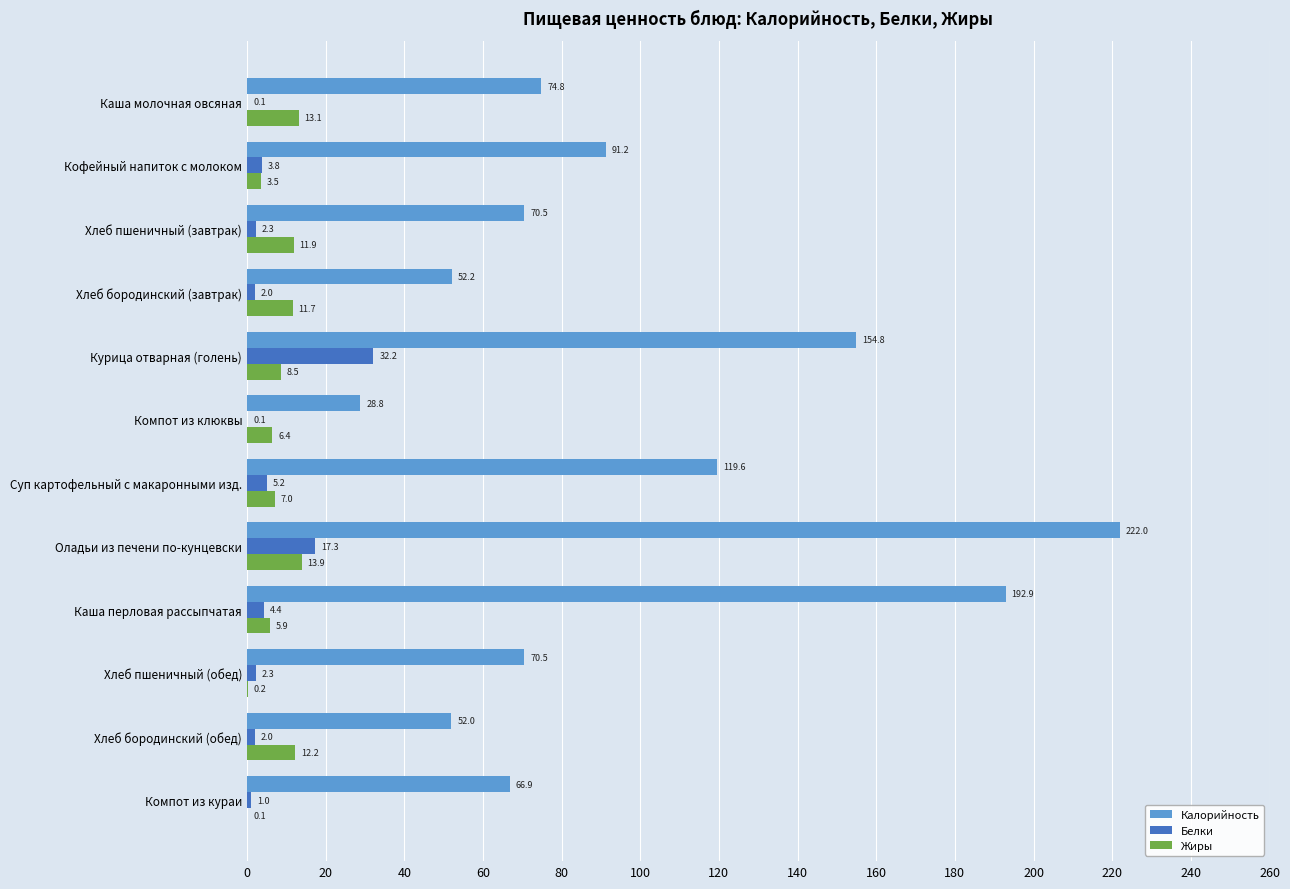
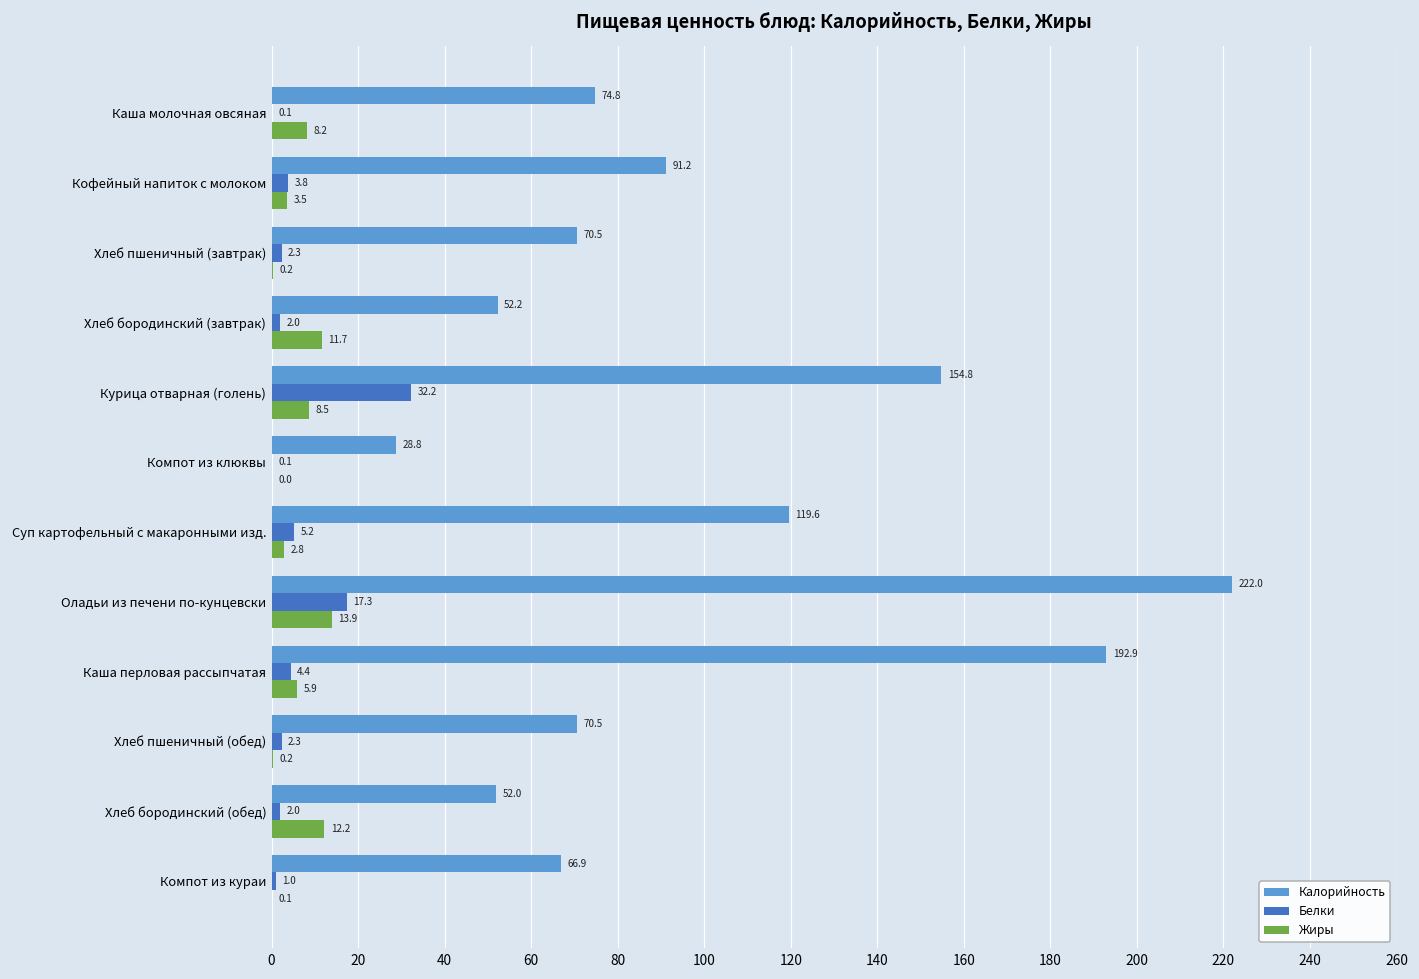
  {
    "Жиры": {
-     "Каша молочная овсяная": 13.1,
+     "Каша молочная овсяная": 8.2,
      "Кофейный напиток с молоком": 3.5,
-     "Хлеб пшеничный (завтрак)": 11.9,
+     "Хлеб пшеничный (завтрак)": 0.2,
      "Хлеб бородинский (завтрак)": 11.7,
      "Курица отварная (голень)": 8.5,
-     "Компот из клюквы": 6.4,
-     "Суп картофельный с макаронными изд.": 7.0,
+     "Компот из клюквы": 0.0,
+     "Суп картофельный с макаронными изд.": 2.8,
      "Оладьи из печени по-кунцевски": 13.9,
      "Каша перловая рассыпчатая": 5.9,
      "Хлеб пшеничный (обед)": 0.2,
      "Хлеб бородинский (обед)": 12.2,
      "Компот из кураи": 0.1
    }
  }
